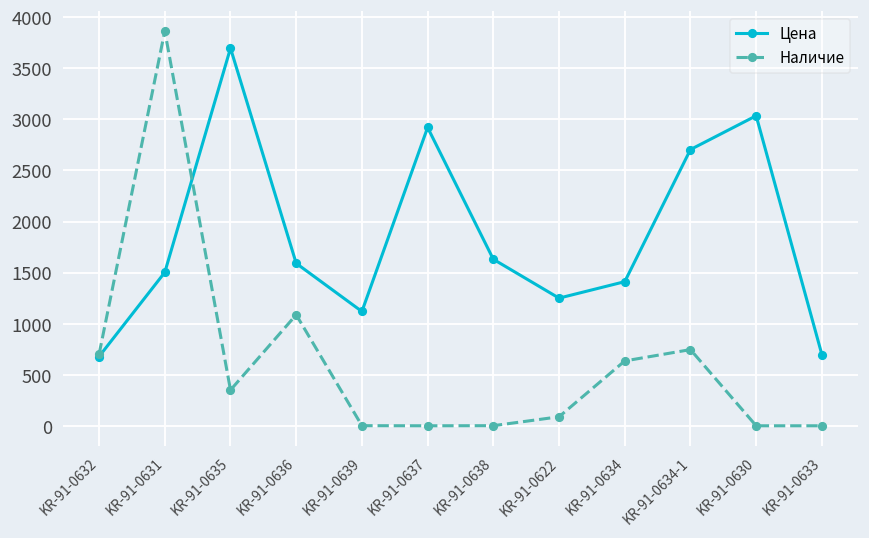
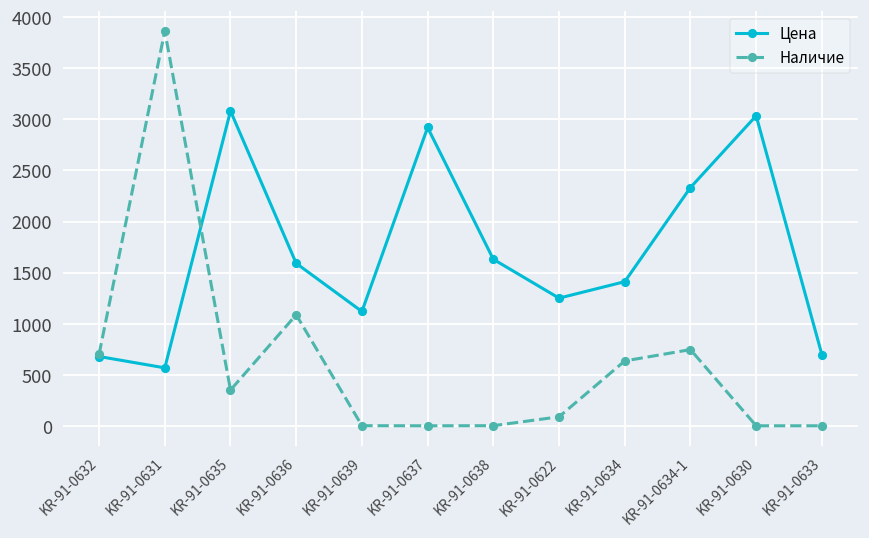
  {
    "Цена": {
-     "KR-91-0631": 1500,
-     "KR-91-0635": 3700,
+     "KR-91-0631": 600,
+     "KR-91-0635": 3100,
      "KR-91-0636": 1600,
      "KR-91-0639": 1100,
      "KR-91-0637": 2900,
      "KR-91-0638": 1600,
      "KR-91-0622": 1300,
      "KR-91-0634": 1400,
-     "KR-91-0634-1": 2700,
+     "KR-91-0634-1": 2300,
      "KR-91-0630": 3000,
      "KR-91-0633": 700
    },
    "Наличие": {
      "KR-91-0631": 3900,
      "KR-91-0635": 400,
      "KR-91-0636": 1100,
      "KR-91-0639": 0,
      "KR-91-0637": 0,
      "KR-91-0638": 0,
      "KR-91-0622": 100,
      "KR-91-0634": 600,
      "KR-91-0634-1": 700,
      "KR-91-0630": 0,
      "KR-91-0633": 0
    }
  }
